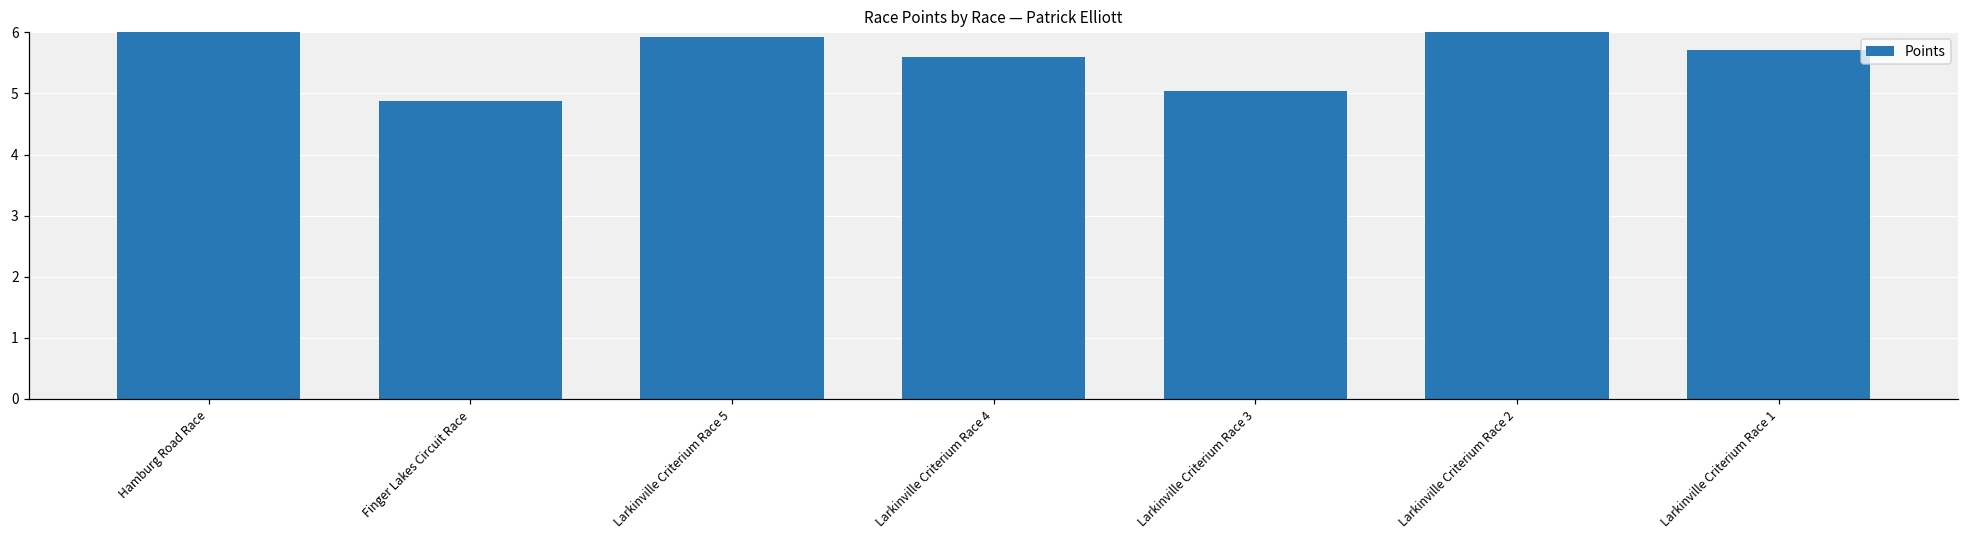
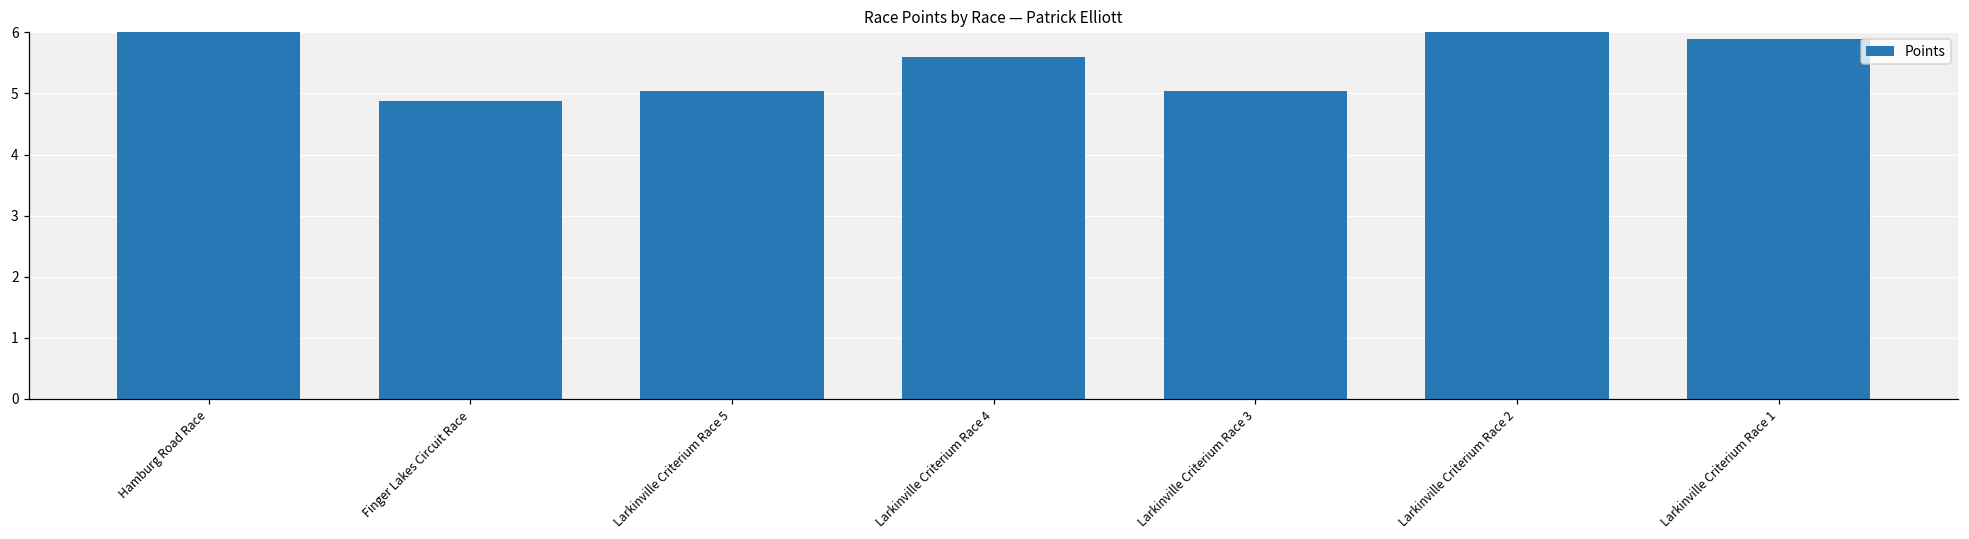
  {
    "Hamburg Road Race": 6.0,
    "Finger Lakes Circuit Race": 4.9,
-   "Larkinville Criterium Race 5": 5.9,
+   "Larkinville Criterium Race 5": 5.0,
    "Larkinville Criterium Race 4": 5.6,
    "Larkinville Criterium Race 3": 5.0,
    "Larkinville Criterium Race 2": 6.0,
-   "Larkinville Criterium Race 1": 5.7
+   "Larkinville Criterium Race 1": 5.9
  }
